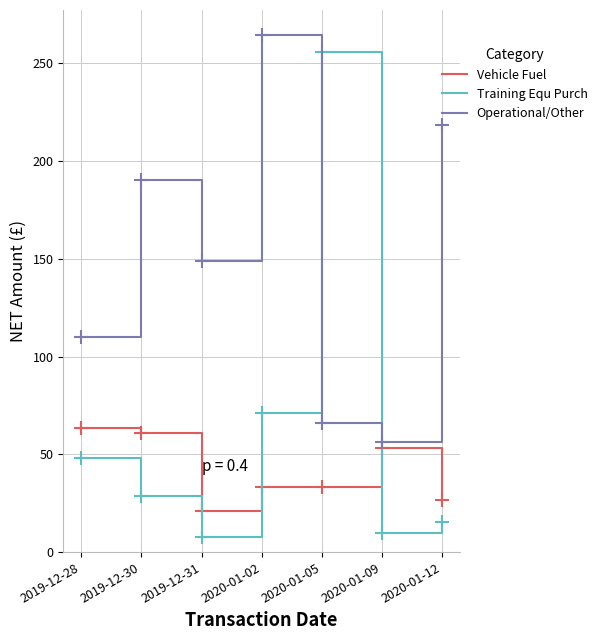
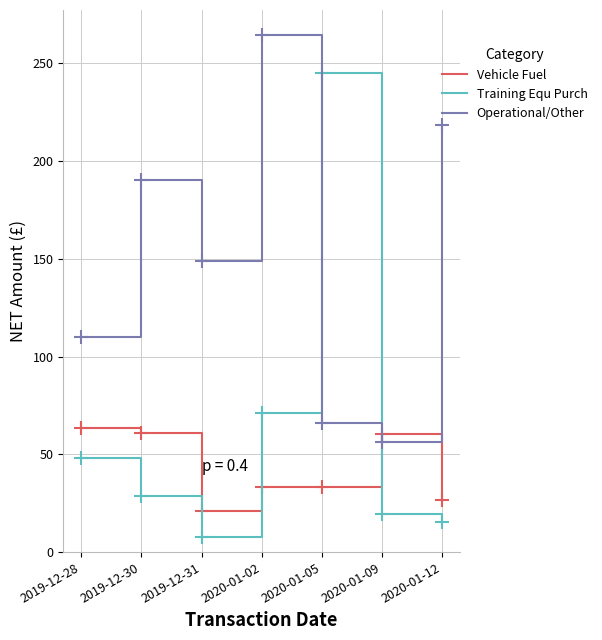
  {
    "Vehicle Fuel": {
      "2019-12-28": 63,
      "2019-12-30": 61,
      "2019-12-31": 21,
      "2020-01-05": 33,
-     "2020-01-09": 53,
+     "2020-01-09": 61,
      "2020-01-12": 27
    },
    "Training Equ Purch": {
      "2019-12-28": 48,
      "2019-12-30": 29,
      "2019-12-31": 8,
      "2020-01-02": 71,
-     "2020-01-05": 256,
-     "2020-01-09": 10,
+     "2020-01-05": 245,
+     "2020-01-09": 19,
      "2020-01-12": 15
    },
    "Operational/Other": {
      "2019-12-28": 110,
      "2019-12-30": 190,
      "2019-12-31": 149,
      "2020-01-02": 264,
      "2020-01-05": 66,
      "2020-01-09": 56,
      "2020-01-12": 218
    }
  }
